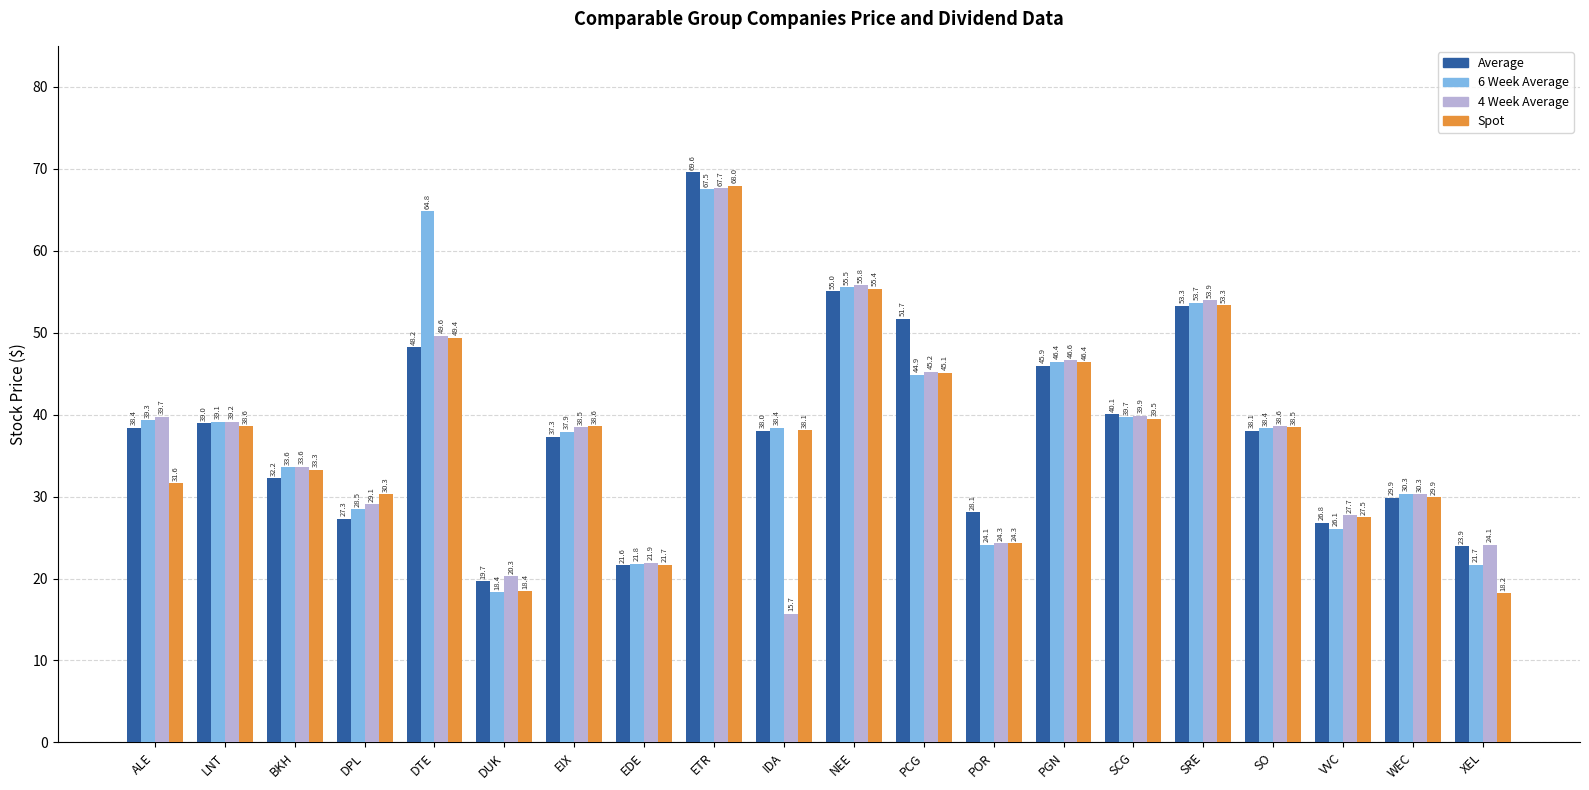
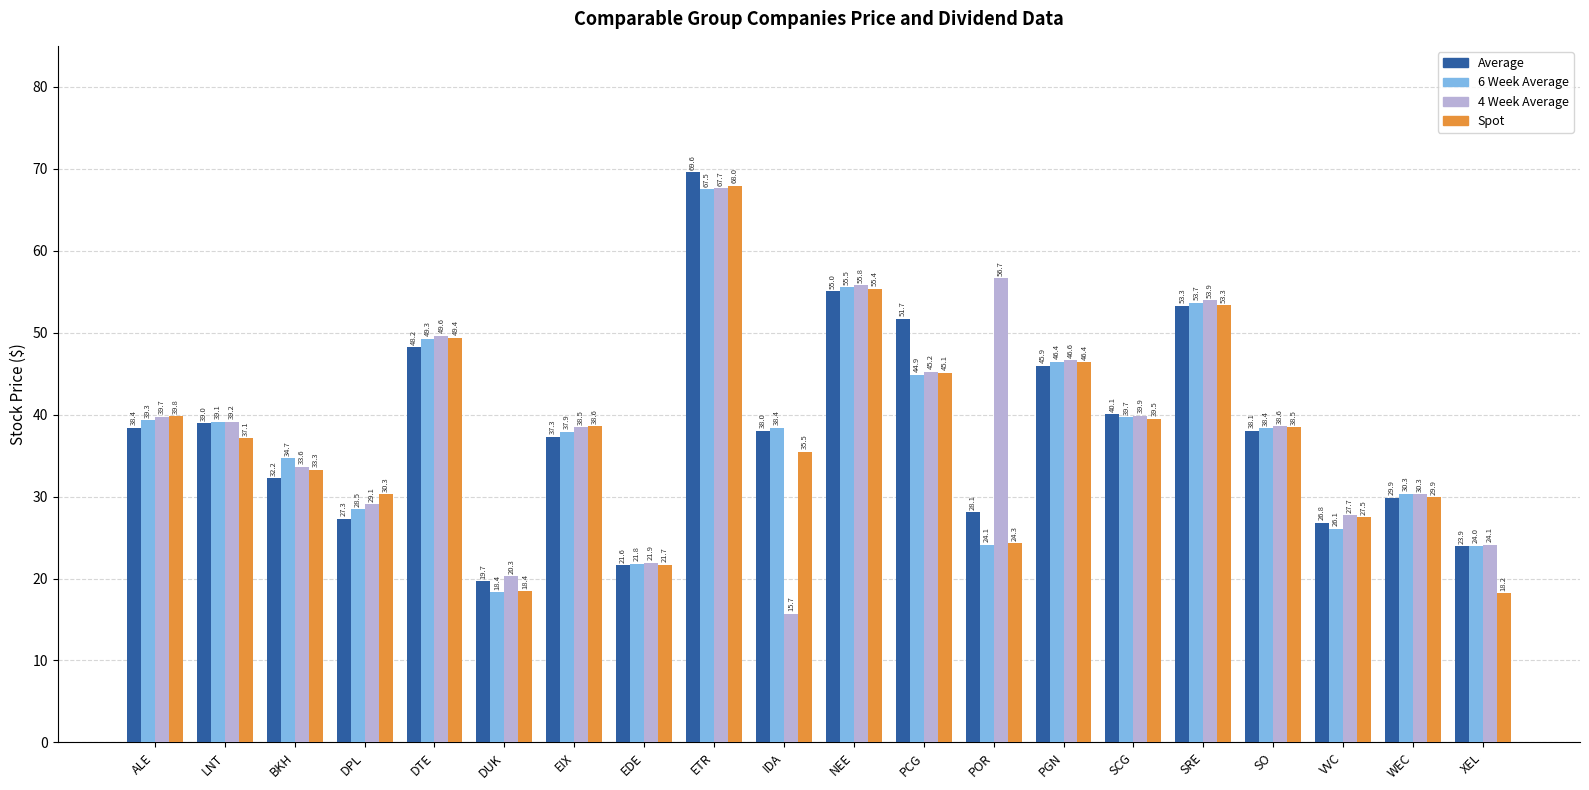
  {
    "Average": {
      "ALE": 38.4,
      "LNT": 39.0,
      "BKH": 32.2,
      "DPL": 27.3,
      "DTE": 48.2,
      "DUK": 19.7,
      "EIX": 37.3,
      "EDE": 21.6,
      "ETR": 69.6,
      "IDA": 38.0,
      "NEE": 55.0,
      "PCG": 51.7,
      "POR": 28.1,
      "PGN": 45.9,
      "SCG": 40.1,
      "SRE": 53.3,
      "SO": 38.1,
      "VVC": 26.8,
      "WEC": 29.9,
      "XEL": 23.9
    },
    "6 Week Average": {
      "ALE": 39.3,
      "LNT": 39.1,
-     "BKH": 33.6,
+     "BKH": 34.7,
      "DPL": 28.5,
-     "DTE": 64.8,
+     "DTE": 49.3,
      "DUK": 18.4,
      "EIX": 37.9,
      "EDE": 21.8,
      "ETR": 67.5,
      "IDA": 38.4,
      "NEE": 55.5,
      "PCG": 44.9,
      "POR": 24.1,
      "PGN": 46.4,
      "SCG": 39.7,
      "SRE": 53.7,
      "SO": 38.4,
      "VVC": 26.1,
      "WEC": 30.3,
-     "XEL": 21.7
+     "XEL": 24.0
    },
    "4 Week Average": {
      "ALE": 39.7,
      "LNT": 39.2,
      "BKH": 33.6,
      "DPL": 29.1,
      "DTE": 49.6,
      "DUK": 20.3,
      "EIX": 38.5,
      "EDE": 21.9,
      "ETR": 67.7,
      "IDA": 15.7,
      "NEE": 55.8,
      "PCG": 45.2,
-     "POR": 24.3,
+     "POR": 56.7,
      "PGN": 46.6,
      "SCG": 39.9,
      "SRE": 53.9,
      "SO": 38.6,
      "VVC": 27.7,
      "WEC": 30.3,
      "XEL": 24.1
    },
    "Spot": {
-     "ALE": 31.6,
-     "LNT": 38.6,
+     "ALE": 39.8,
+     "LNT": 37.1,
      "BKH": 33.3,
      "DPL": 30.3,
      "DTE": 49.4,
      "DUK": 18.4,
      "EIX": 38.6,
      "EDE": 21.7,
      "ETR": 68.0,
-     "IDA": 38.1,
+     "IDA": 35.5,
      "NEE": 55.4,
      "PCG": 45.1,
      "POR": 24.3,
      "PGN": 46.4,
      "SCG": 39.5,
      "SRE": 53.3,
      "SO": 38.5,
      "VVC": 27.5,
      "WEC": 29.9,
      "XEL": 18.2
    }
  }
